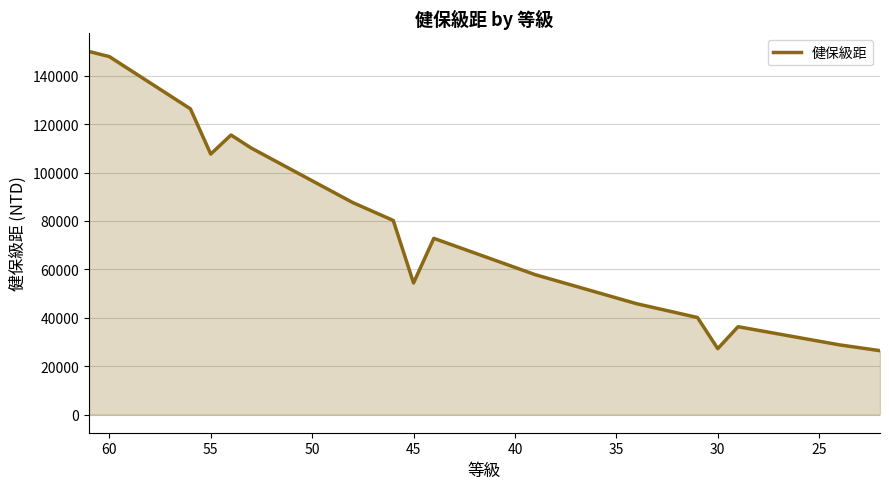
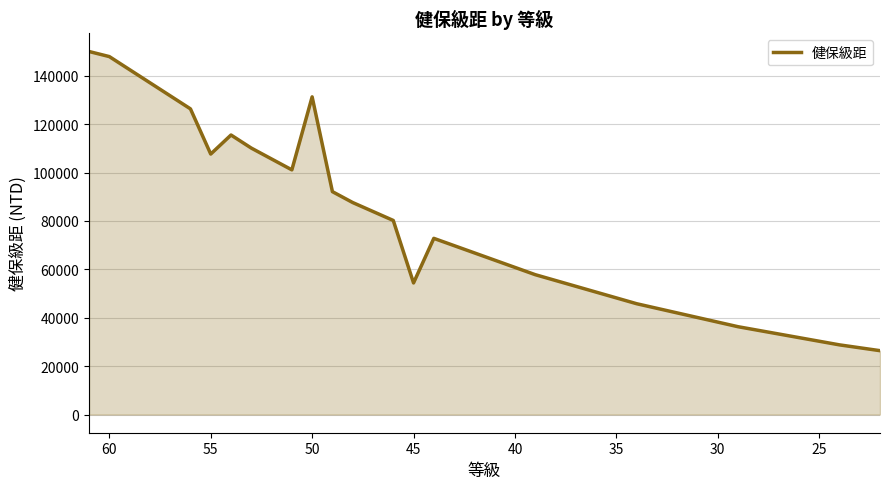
  {
    "60": 148000,
    "55": 108000,
-   "50": 97000,
+   "50": 131000,
    "45": 54000,
    "40": 61000,
    "35": 48000,
-   "30": 27000,
+   "30": 38000,
    "25": 30000
  }
